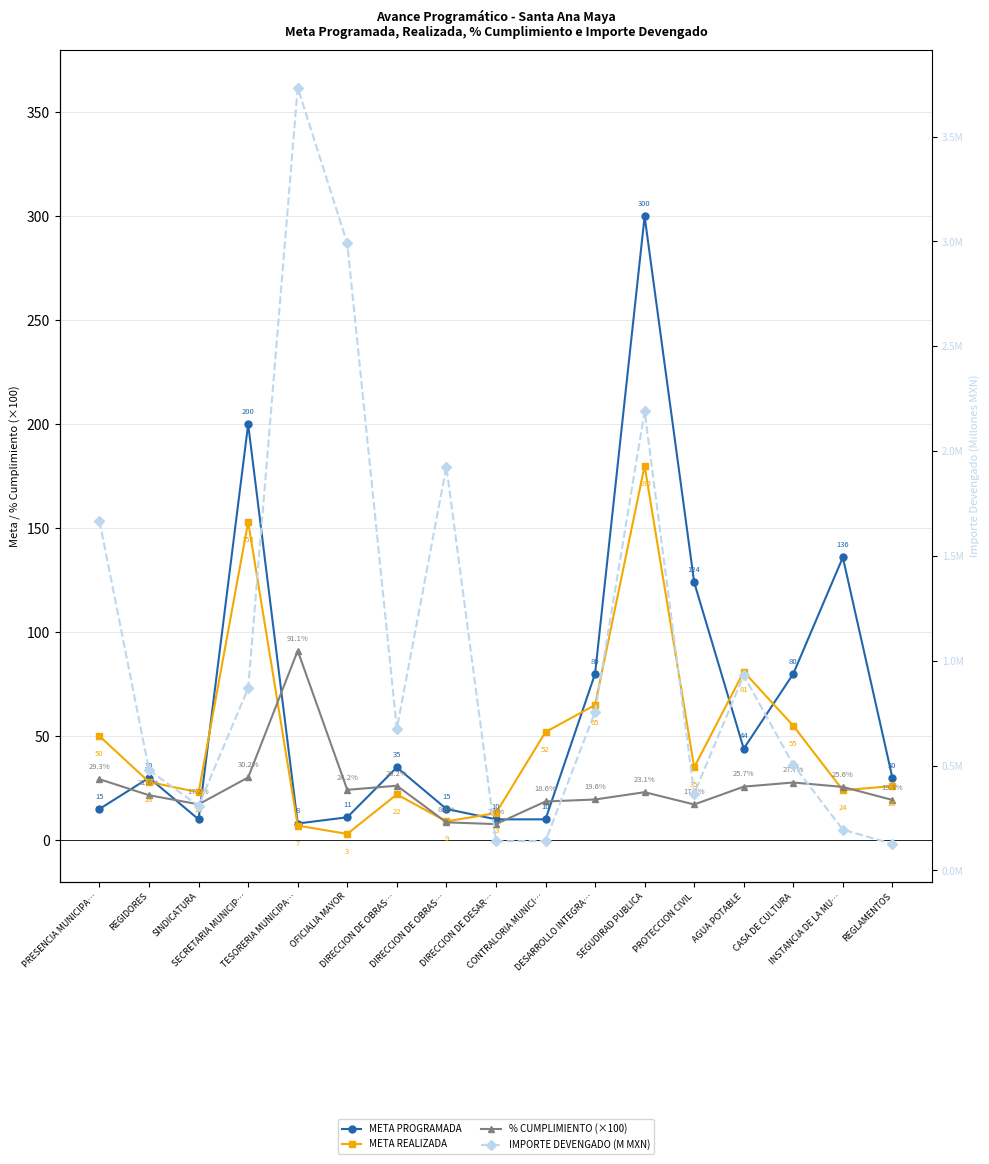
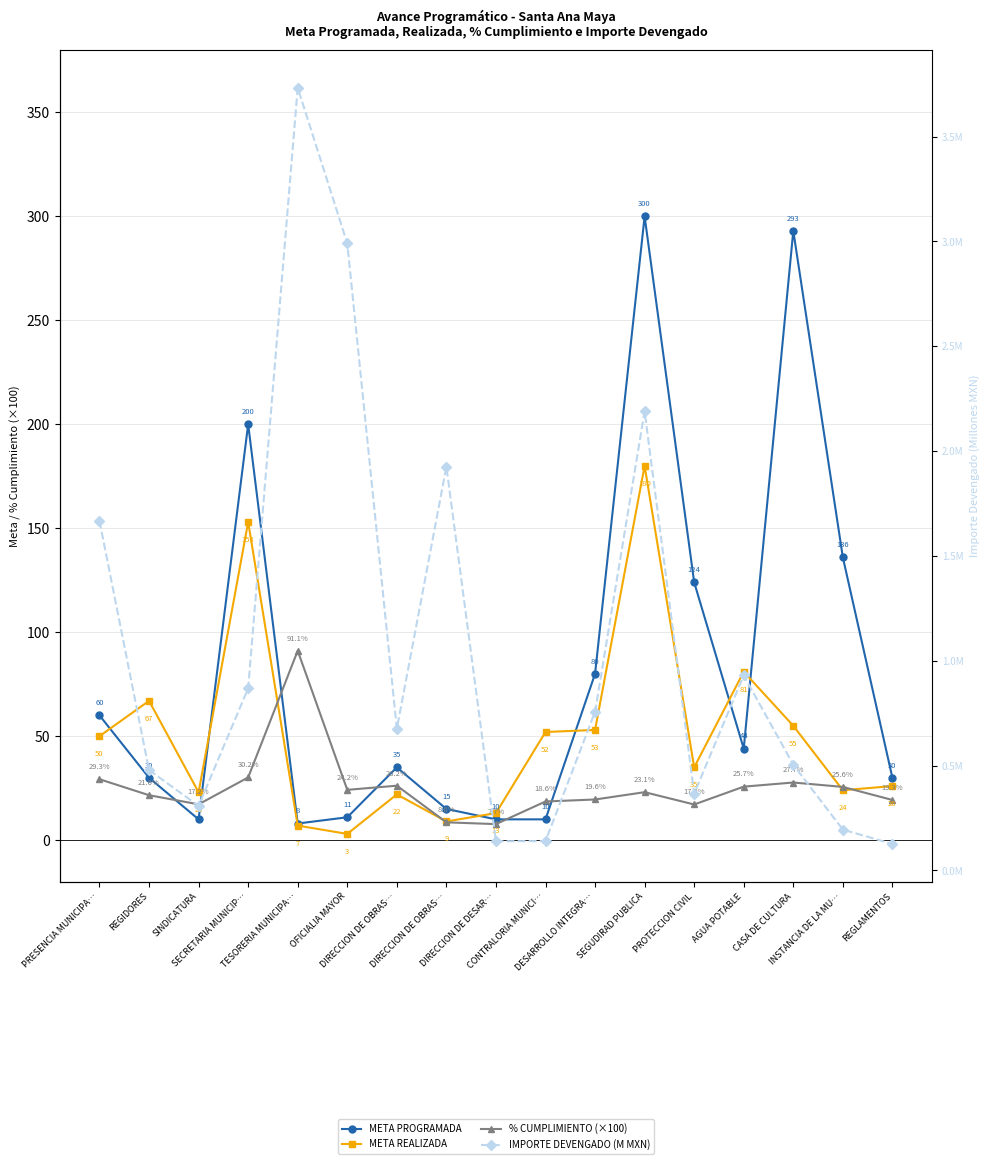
  {
    "META PROGRAMADA": {
-     "PRESENCIA MUNICIPA…": "15",
+     "PRESENCIA MUNICIPA…": "60",
      "SECRETARIA MUNICIP…": "200",
      "OFICIALIA MAYOR": "11",
      "DESARROLLO INTEGRA…": "80",
      "SEGUDIRAD PUBLICA": "300",
      "PROTECCION CIVIL": "124",
      "AGUA POTABLE": "44",
-     "CASA DE CULTURA": "80",
+     "CASA DE CULTURA": "293",
      "INSTANCIA DE LA MU…": "136",
      "REGLAMENTOS": "30"
    },
    "META REALIZADA": {
      "PRESENCIA MUNICIPA…": "50",
-     "REGIDORES": "28",
+     "REGIDORES": "67",
      "SECRETARIA MUNICIP…": "153",
      "OFICIALIA MAYOR": "3",
      "DIRECCION DE DESAR…": "13",
      "CONTRALORIA MUNICI…": "52",
-     "DESARROLLO INTEGRA…": "65",
+     "DESARROLLO INTEGRA…": "53",
      "SEGUDIRAD PUBLICA": "180",
      "PROTECCION CIVIL": "35",
      "AGUA POTABLE": "81",
      "CASA DE CULTURA": "55",
      "INSTANCIA DE LA MU…": "24"
    },
    "% CUMPLIMIENTO (×100)": {
      "PRESENCIA MUNICIPA…": "29.3%",
      "SECRETARIA MUNICIP…": "30.2%",
      "TESORERIA MUNICIPA…": "91.1%",
      "OFICIALIA MAYOR": "24.2%",
      "CONTRALORIA MUNICI…": "18.6%",
      "DESARROLLO INTEGRA…": "19.6%",
      "SEGUDIRAD PUBLICA": "23.1%",
      "AGUA POTABLE": "25.7%",
      "INSTANCIA DE LA MU…": "25.6%"
    }
  }
